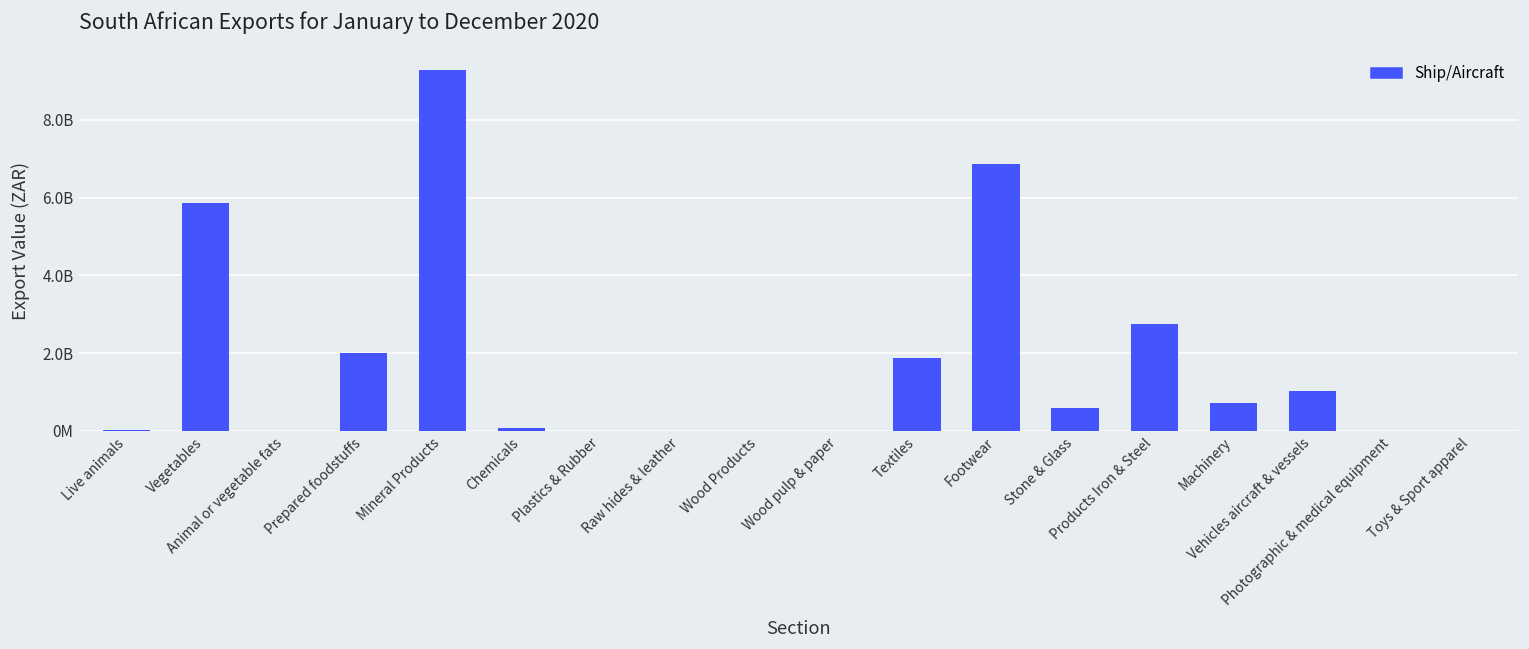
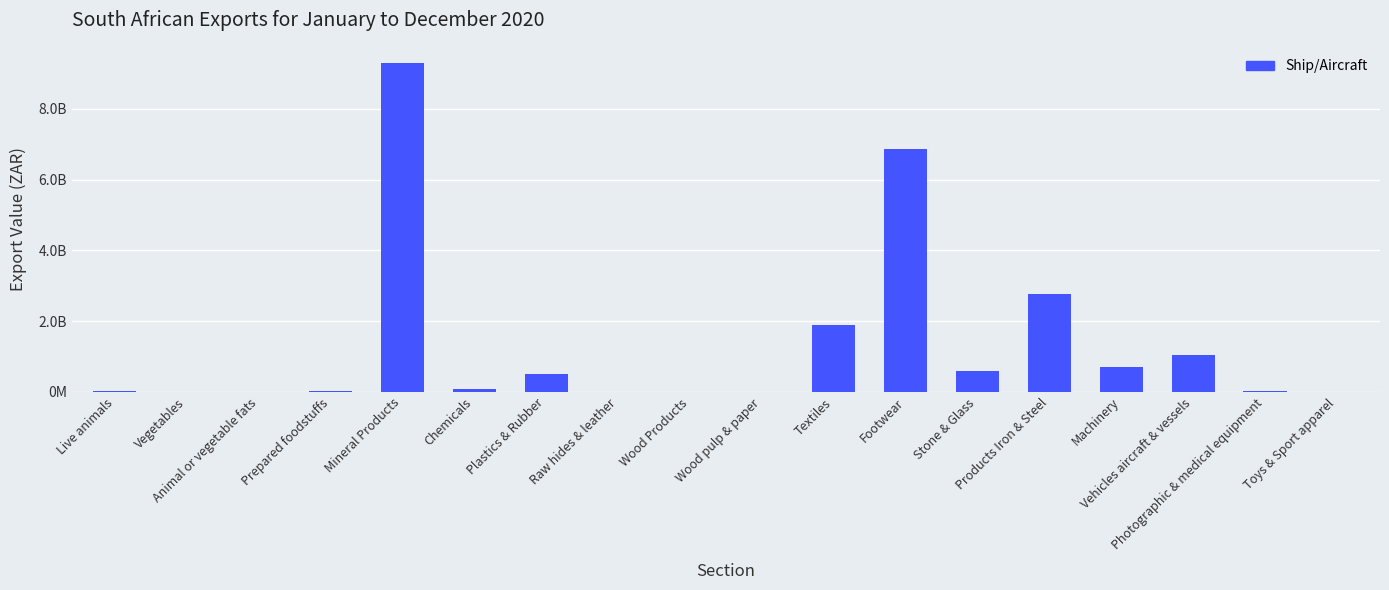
  {
-   "Vegetables": 5900000000,
-   "Prepared foodstuffs": 2000000000,
+   "Vegetables": 0,
+   "Prepared foodstuffs": 0,
    "Mineral Products": 9300000000,
-   "Plastics & Rubber": 0,
+   "Plastics & Rubber": 500000000,
    "Textiles": 1900000000,
    "Footwear": 6900000000,
    "Stone & Glass": 600000000,
    "Products Iron & Steel": 2800000000,
    "Machinery": 700000000,
    "Vehicles aircraft & vessels": 1000000000
  }
